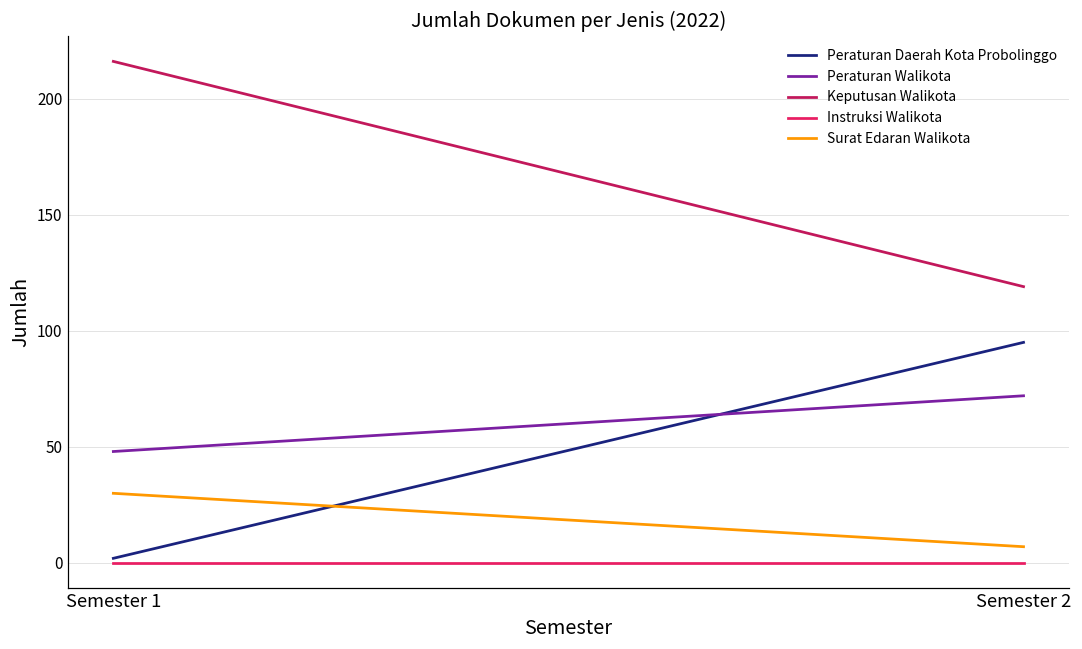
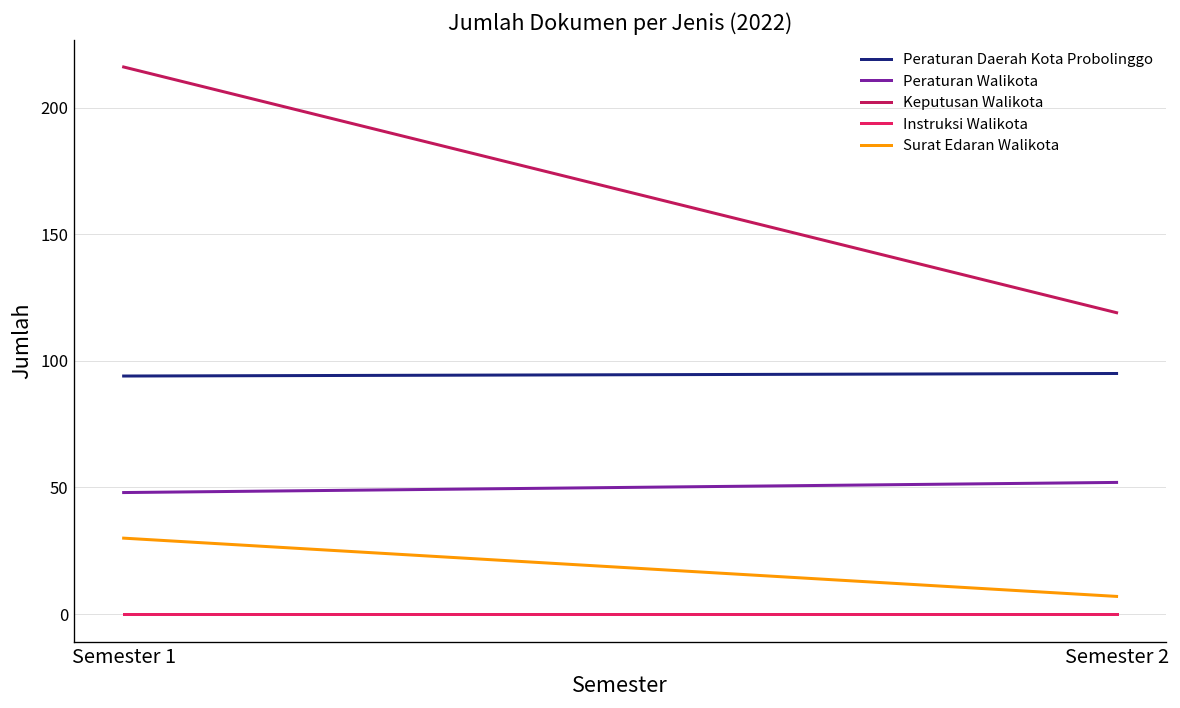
  {
    "Peraturan Daerah Kota Probolinggo": {
-     "Semester 1": 2,
+     "Semester 1": 94,
      "Semester 2": 95
    },
    "Peraturan Walikota": {
      "Semester 1": 48,
-     "Semester 2": 72
+     "Semester 2": 52
    },
    "Surat Edaran Walikota": {
      "Semester 1": 30,
      "Semester 2": 7
    }
  }
